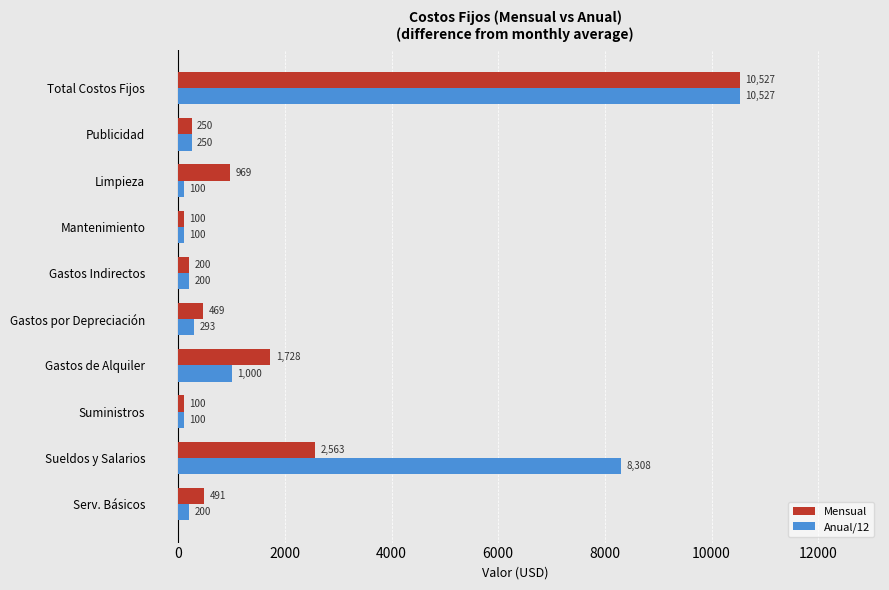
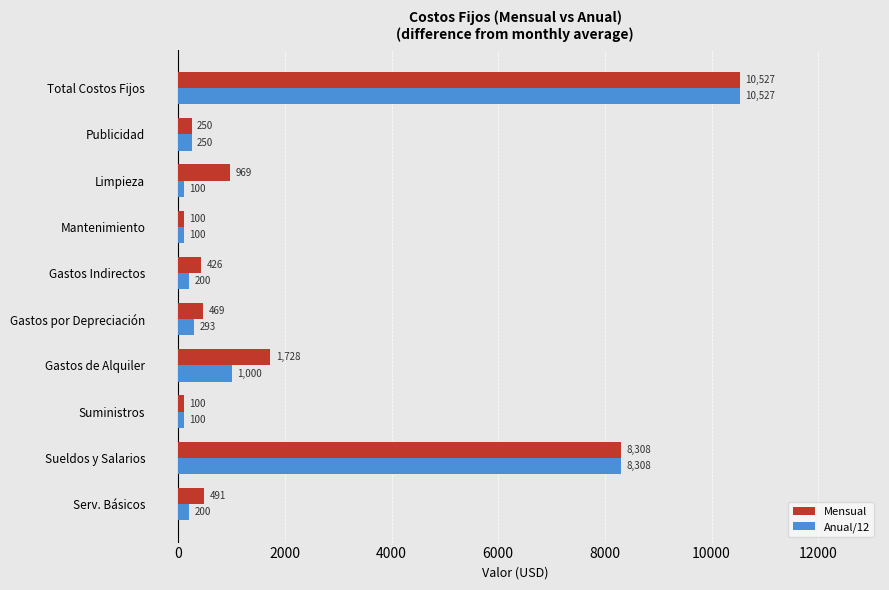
  {
    "Mensual": {
      "Total Costos Fijos": "10,527",
      "Publicidad": "250",
      "Limpieza": "969",
      "Mantenimiento": "100",
-     "Gastos Indirectos": "200",
+     "Gastos Indirectos": "426",
      "Gastos por Depreciación": "469",
      "Gastos de Alquiler": "1,728",
      "Suministros": "100",
-     "Sueldos y Salarios": "2,563",
+     "Sueldos y Salarios": "8,308",
      "Serv. Básicos": "491"
    },
    "Anual/12": {
      "Total Costos Fijos": "10,527",
      "Publicidad": "250",
      "Limpieza": "100",
      "Mantenimiento": "100",
      "Gastos Indirectos": "200",
      "Gastos por Depreciación": "293",
      "Gastos de Alquiler": "1,000",
      "Suministros": "100",
      "Sueldos y Salarios": "8,308",
      "Serv. Básicos": "200"
    }
  }
